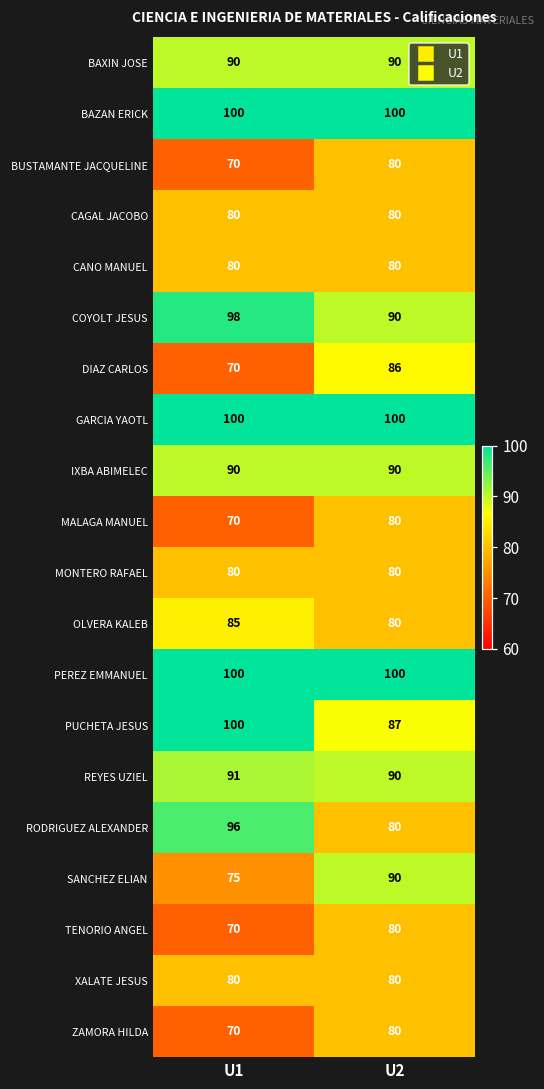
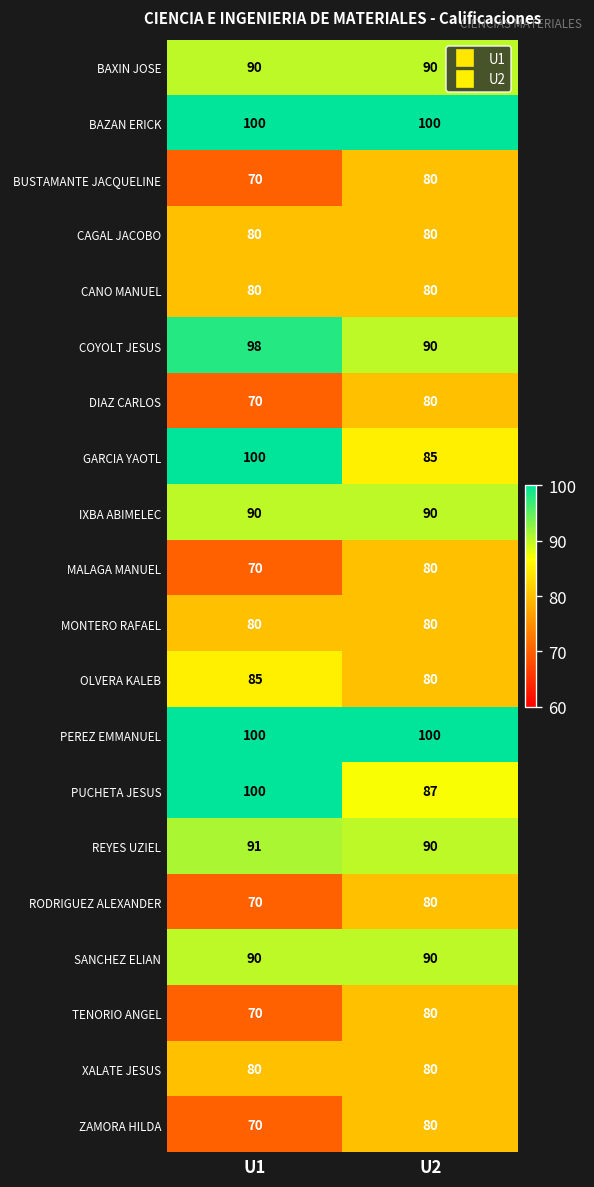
  {
    "BAXIN JOSE": {
      "U1": 90,
      "U2": 90
    },
    "BAZAN ERICK": {
      "U1": 100,
      "U2": 100
    },
    "BUSTAMANTE JACQUELINE": {
      "U1": 70,
      "U2": 80
    },
    "CAGAL JACOBO": {
      "U1": 80,
      "U2": 80
    },
    "CANO MANUEL": {
      "U1": 80,
      "U2": 80
    },
    "COYOLT JESUS": {
      "U1": 98,
      "U2": 90
    },
    "DIAZ CARLOS": {
      "U1": 70,
-     "U2": 86
+     "U2": 80
    },
    "GARCIA YAOTL": {
      "U1": 100,
-     "U2": 100
+     "U2": 85
    },
    "IXBA ABIMELEC": {
      "U1": 90,
      "U2": 90
    },
    "MALAGA MANUEL": {
      "U1": 70,
      "U2": 80
    },
    "MONTERO RAFAEL": {
      "U1": 80,
      "U2": 80
    },
    "OLVERA KALEB": {
      "U1": 85,
      "U2": 80
    },
    "PEREZ EMMANUEL": {
      "U1": 100,
      "U2": 100
    },
    "PUCHETA JESUS": {
      "U1": 100,
      "U2": 87
    },
    "REYES UZIEL": {
      "U1": 91,
      "U2": 90
    },
    "RODRIGUEZ ALEXANDER": {
-     "U1": 96,
+     "U1": 70,
      "U2": 80
    },
    "SANCHEZ ELIAN": {
-     "U1": 75,
+     "U1": 90,
      "U2": 90
    },
    "TENORIO ANGEL": {
      "U1": 70,
      "U2": 80
    },
    "XALATE JESUS": {
      "U1": 80,
      "U2": 80
    },
    "ZAMORA HILDA": {
      "U1": 70,
      "U2": 80
    }
  }
